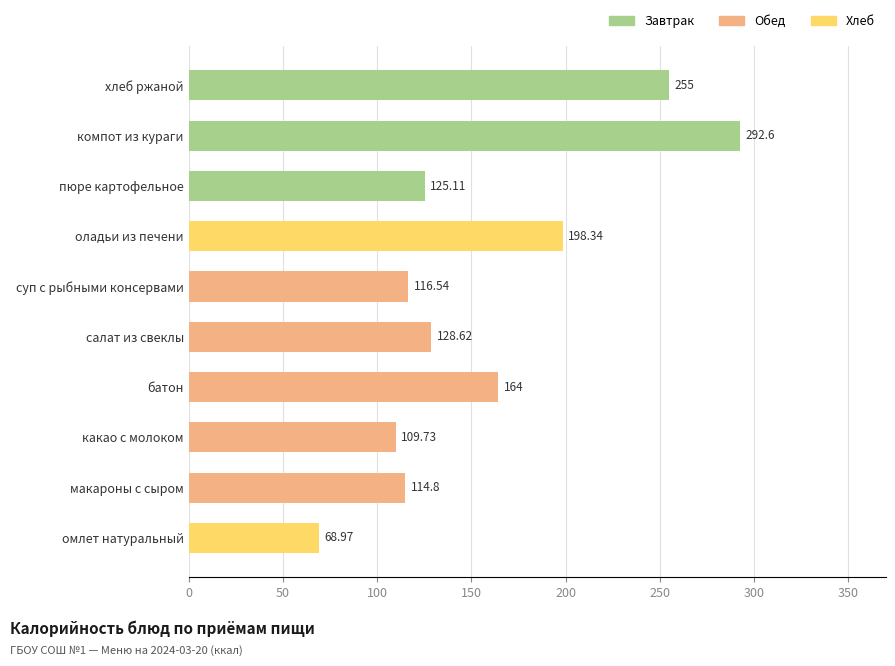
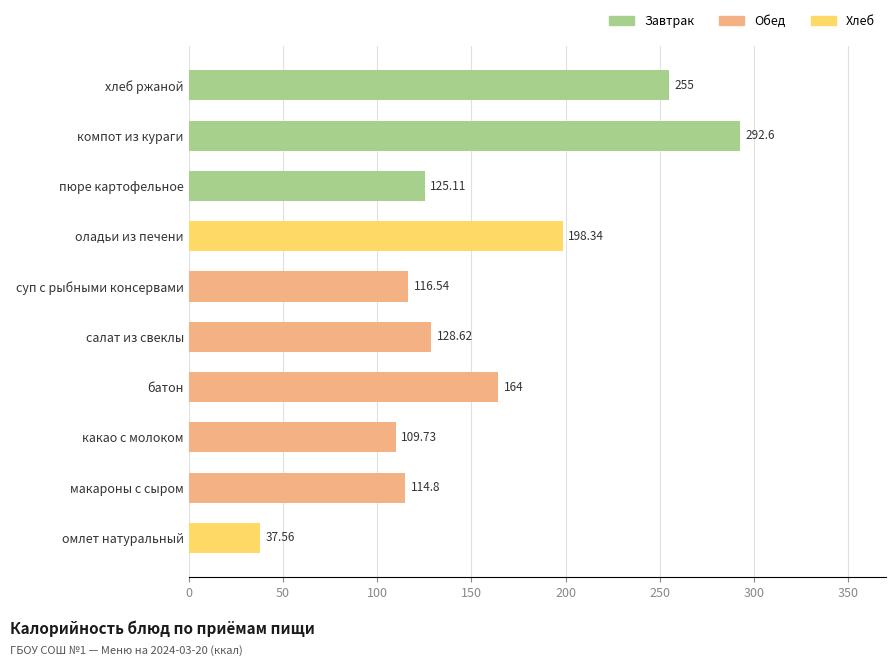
  {
    "хлеб ржаной": 255,
    "компот из кураги": 292.6,
    "пюре картофельное": 125.11,
    "оладьи из печени": 198.34,
    "суп с рыбными консервами": 116.54,
    "салат из свеклы": 128.62,
    "батон": 164,
    "какао с молоком": 109.73,
    "макароны с сыром": 114.8,
-   "омлет натуральный": 68.97
+   "омлет натуральный": 37.56
  }
